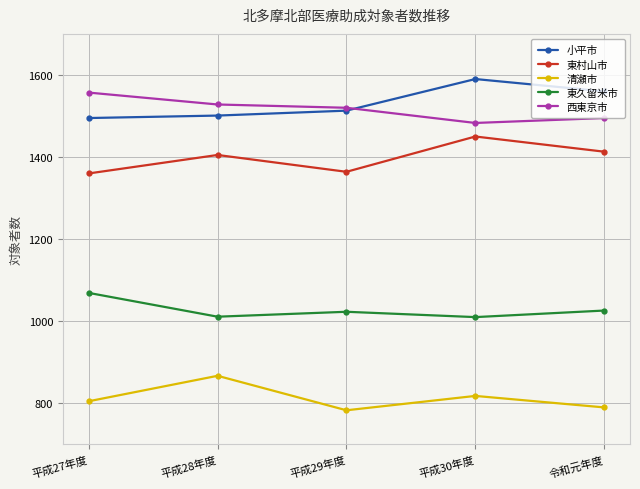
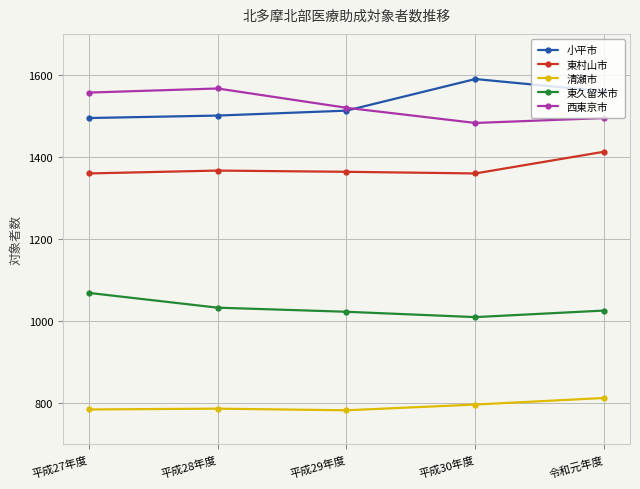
  {
    "小平市": {
      "平成27年度": 1500,
      "平成28年度": 1500,
      "平成29年度": 1510,
      "平成30年度": 1590
    },
    "東村山市": {
      "平成27年度": 1360,
-     "平成28年度": 1410,
+     "平成28年度": 1370,
      "平成29年度": 1360,
-     "平成30年度": 1450,
+     "平成30年度": 1360,
      "令和元年度": 1410
    },
    "清瀬市": {
-     "平成27年度": 810,
-     "平成28年度": 870,
+     "平成27年度": 790,
+     "平成28年度": 790,
      "平成29年度": 780,
-     "平成30年度": 820,
-     "令和元年度": 790
+     "平成30年度": 800,
+     "令和元年度": 810
    },
    "東久留米市": {
      "平成27年度": 1070,
-     "平成28年度": 1010,
+     "平成28年度": 1030,
      "平成29年度": 1020,
      "平成30年度": 1010,
      "令和元年度": 1030
    },
    "西東京市": {
      "平成27年度": 1560,
-     "平成28年度": 1530,
+     "平成28年度": 1570,
      "平成29年度": 1520,
      "平成30年度": 1480
    }
  }
